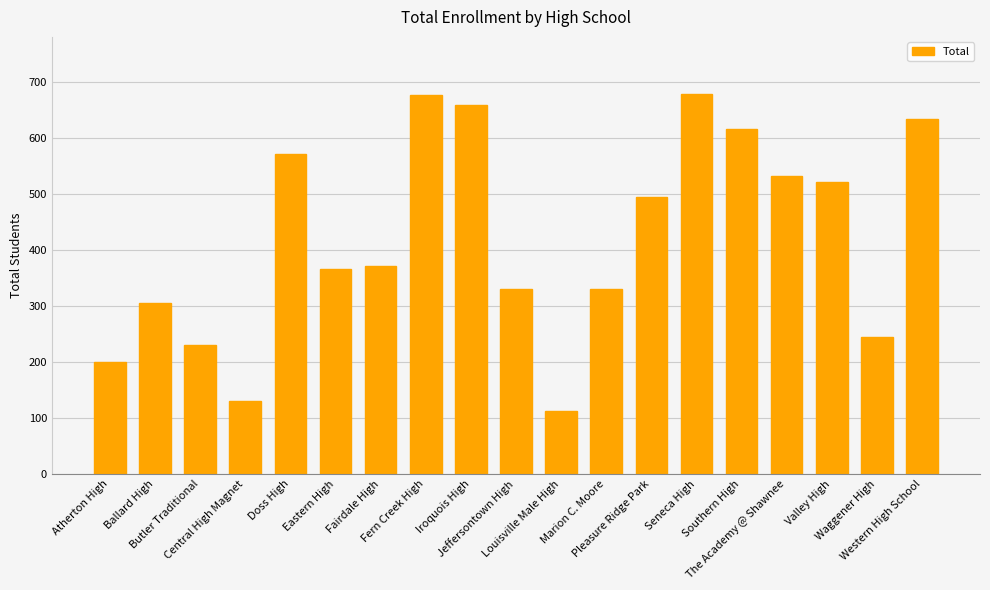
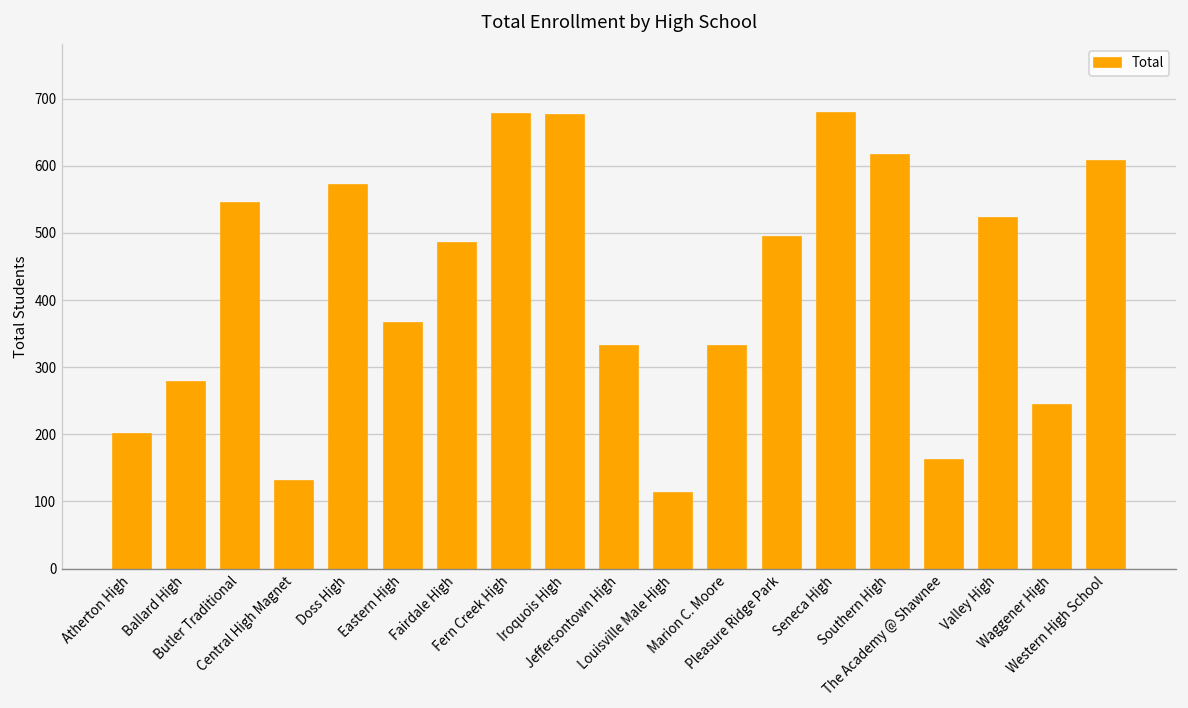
  {
    "Atherton High": 200,
-   "Ballard High": 310,
-   "Butler Traditional": 230,
+   "Ballard High": 280,
+   "Butler Traditional": 540,
    "Central High Magnet": 130,
    "Doss High": 570,
    "Eastern High": 370,
-   "Fairdale High": 370,
+   "Fairdale High": 490,
    "Fern Creek High": 680,
-   "Iroquois High": 660,
+   "Iroquois High": 680,
    "Jeffersontown High": 330,
    "Louisville Male High": 110,
    "Marion C. Moore": 330,
    "Pleasure Ridge Park": 490,
    "Seneca High": 680,
    "Southern High": 620,
-   "The Academy @ Shawnee": 530,
+   "The Academy @ Shawnee": 160,
    "Valley High": 520,
    "Waggener High": 240,
-   "Western High School": 630
+   "Western High School": 610
  }
